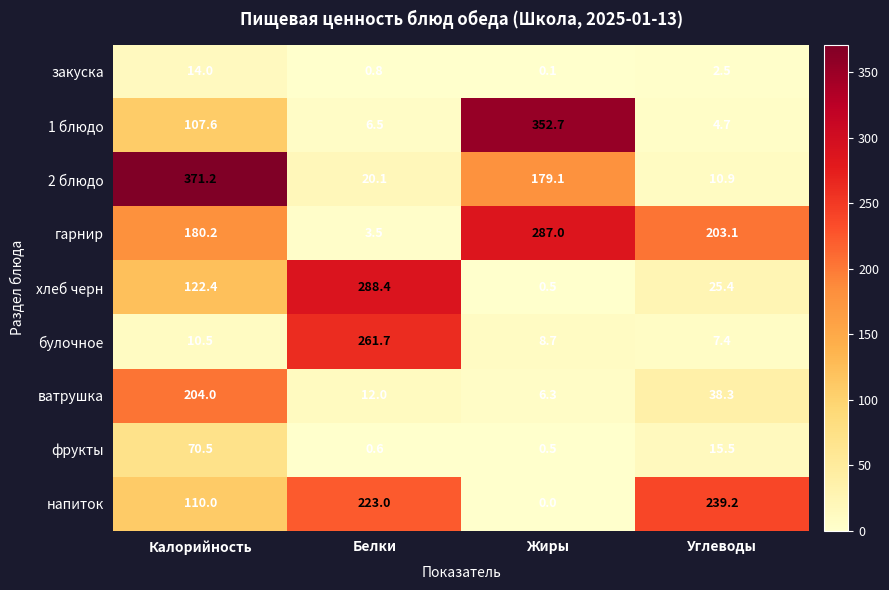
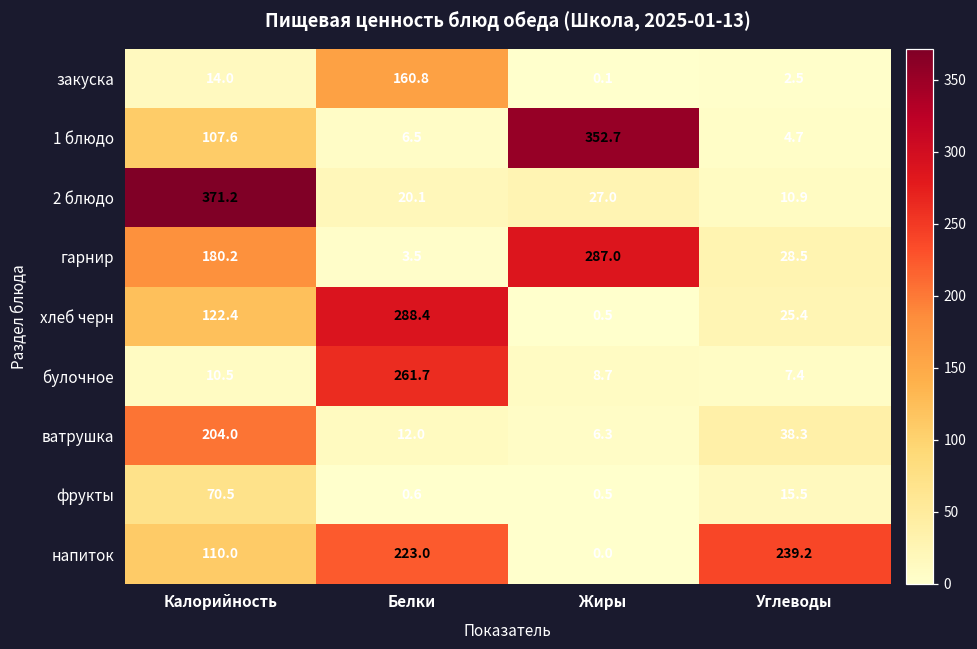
  {
    "закуска": {
      "Калорийность": 14.0,
-     "Белки": 0.8,
+     "Белки": 160.8,
      "Жиры": 0.1,
      "Углеводы": 2.5
    },
    "1 блюдо": {
      "Калорийность": 107.6,
      "Белки": 6.5,
      "Жиры": 352.7,
      "Углеводы": 4.7
    },
    "2 блюдо": {
      "Калорийность": 371.2,
      "Белки": 20.1,
-     "Жиры": 179.1,
+     "Жиры": 27.0,
      "Углеводы": 10.9
    },
    "гарнир": {
      "Калорийность": 180.2,
      "Белки": 3.5,
      "Жиры": 287.0,
-     "Углеводы": 203.1
+     "Углеводы": 28.5
    },
    "хлеб черн": {
      "Калорийность": 122.4,
      "Белки": 288.4,
      "Жиры": 0.5,
      "Углеводы": 25.4
    },
    "булочное": {
      "Калорийность": 10.5,
      "Белки": 261.7,
      "Жиры": 8.7,
      "Углеводы": 7.4
    },
    "ватрушка": {
      "Калорийность": 204.0,
      "Белки": 12.0,
      "Жиры": 6.3,
      "Углеводы": 38.3
    },
    "фрукты": {
      "Калорийность": 70.5,
      "Белки": 0.6,
      "Жиры": 0.5,
      "Углеводы": 15.5
    },
    "напиток": {
      "Калорийность": 110.0,
      "Белки": 223.0,
      "Жиры": 0.0,
      "Углеводы": 239.2
    }
  }
